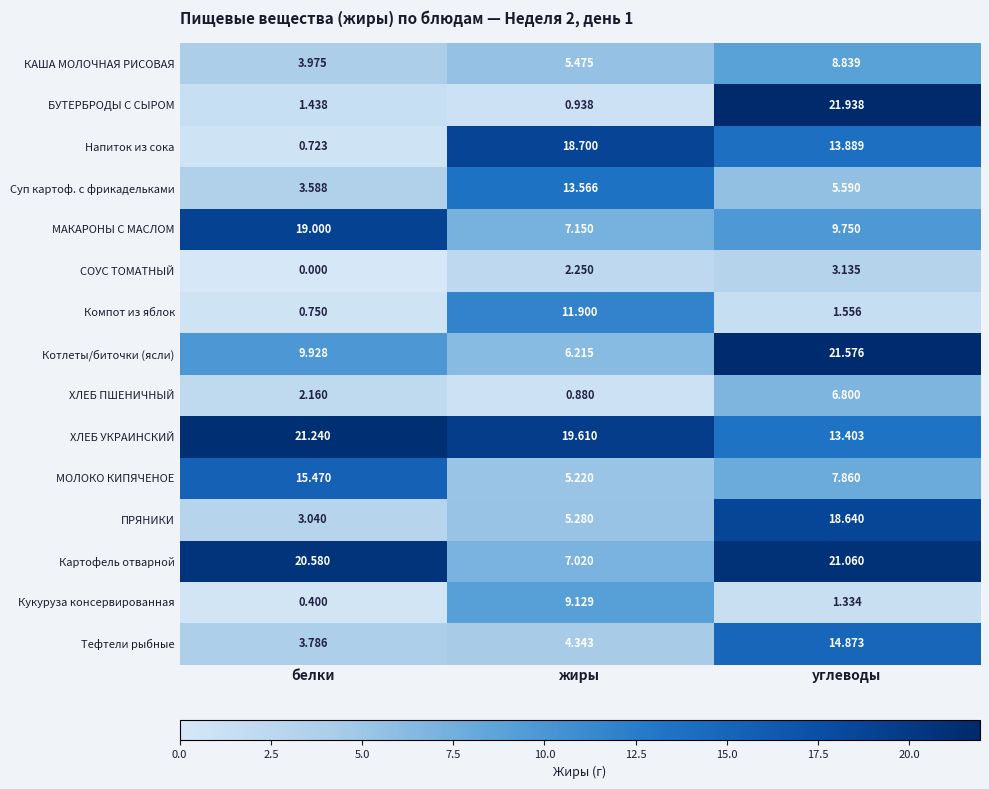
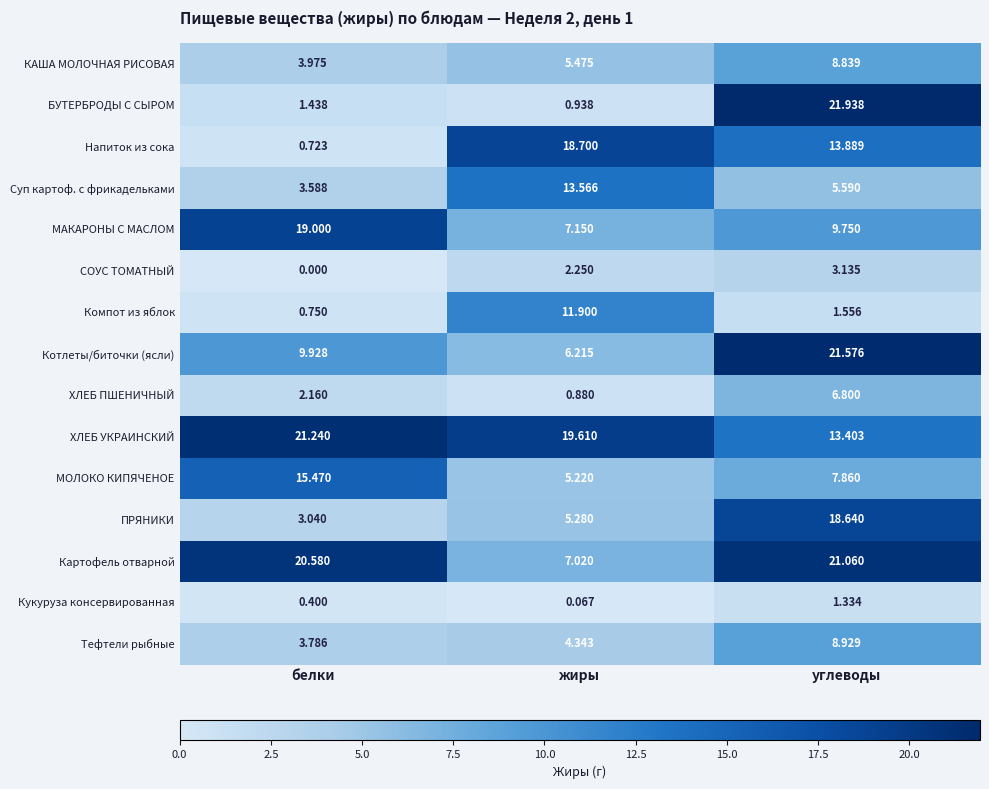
  {
    "КАША МОЛОЧНАЯ РИСОВАЯ": {
      "белки": 3.975,
      "жиры": 5.475,
      "углеводы": 8.839
    },
    "БУТЕРБРОДЫ С СЫРОМ": {
      "белки": 1.438,
      "жиры": 0.938,
      "углеводы": 21.938
    },
    "Напиток из сока": {
      "белки": 0.723,
      "жиры": 18.700,
      "углеводы": 13.889
    },
    "Суп картоф. с фрикадельками": {
      "белки": 3.588,
      "жиры": 13.566,
      "углеводы": 5.590
    },
    "МАКАРОНЫ С МАСЛОМ": {
      "белки": 19.000,
      "жиры": 7.150,
      "углеводы": 9.750
    },
    "СОУС ТОМАТНЫЙ": {
      "белки": 0.000,
      "жиры": 2.250,
      "углеводы": 3.135
    },
    "Компот из яблок": {
      "белки": 0.750,
      "жиры": 11.900,
      "углеводы": 1.556
    },
    "Котлеты/биточки (ясли)": {
      "белки": 9.928,
      "жиры": 6.215,
      "углеводы": 21.576
    },
    "ХЛЕБ ПШЕНИЧНЫЙ": {
      "белки": 2.160,
      "жиры": 0.880,
      "углеводы": 6.800
    },
    "ХЛЕБ УКРАИНСКИЙ": {
      "белки": 21.240,
      "жиры": 19.610,
      "углеводы": 13.403
    },
    "МОЛОКО КИПЯЧЕНОЕ": {
      "белки": 15.470,
      "жиры": 5.220,
      "углеводы": 7.860
    },
    "ПРЯНИКИ": {
      "белки": 3.040,
      "жиры": 5.280,
      "углеводы": 18.640
    },
    "Картофель отварной": {
      "белки": 20.580,
      "жиры": 7.020,
      "углеводы": 21.060
    },
    "Кукуруза консервированная": {
      "белки": 0.400,
-     "жиры": 9.129,
+     "жиры": 0.067,
      "углеводы": 1.334
    },
    "Тефтели рыбные": {
      "белки": 3.786,
      "жиры": 4.343,
-     "углеводы": 14.873
+     "углеводы": 8.929
    }
  }
